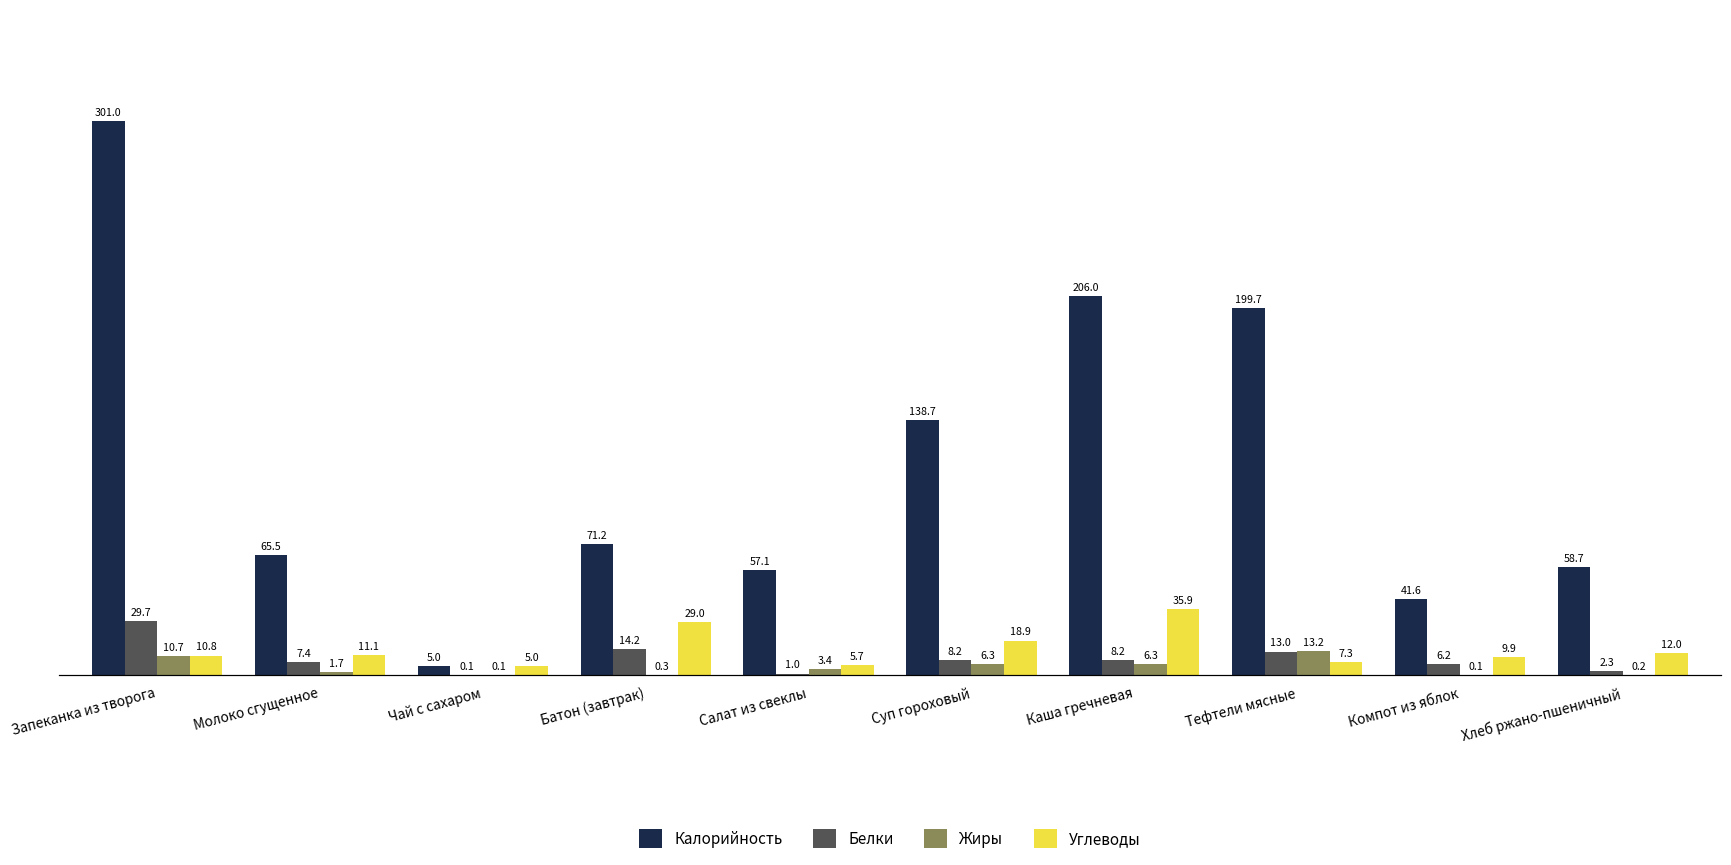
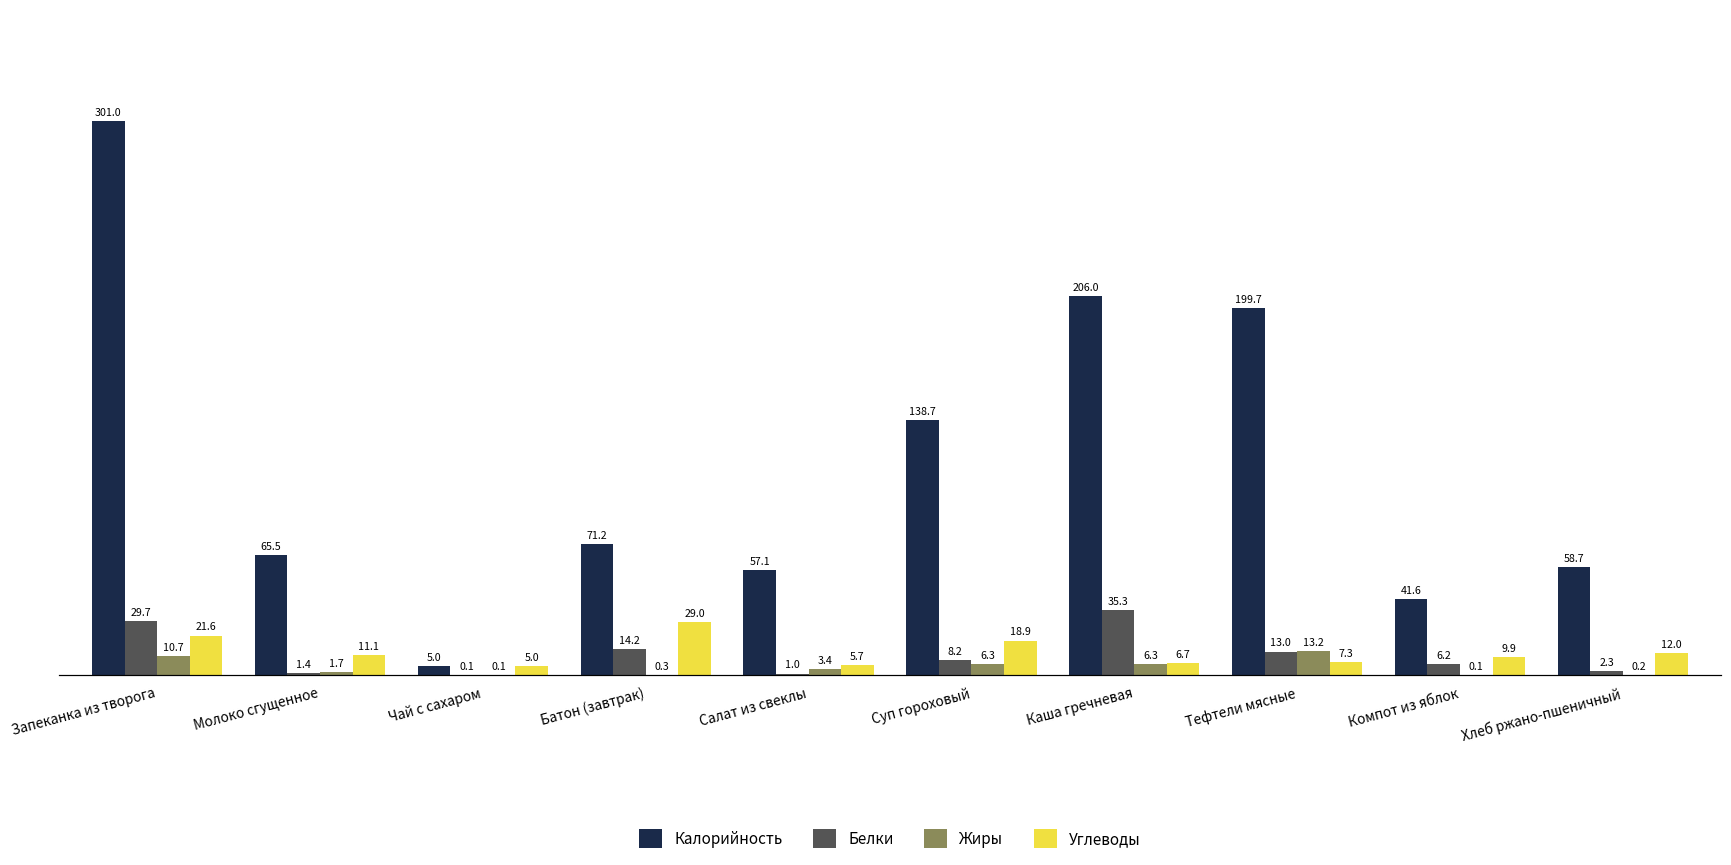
  {
    "Калорийность": {
      "Запеканка из творога": 301.0,
      "Молоко сгущенное": 65.5,
      "Чай с сахаром": 5.0,
      "Батон (завтрак)": 71.2,
      "Салат из свеклы": 57.1,
      "Суп гороховый": 138.7,
      "Каша гречневая": 206.0,
      "Тефтели мясные": 199.7,
      "Компот из яблок": 41.6,
      "Хлеб ржано-пшеничный": 58.7
    },
    "Белки": {
      "Запеканка из творога": 29.7,
-     "Молоко сгущенное": 7.4,
+     "Молоко сгущенное": 1.4,
      "Чай с сахаром": 0.1,
      "Батон (завтрак)": 14.2,
      "Салат из свеклы": 1.0,
      "Суп гороховый": 8.2,
-     "Каша гречневая": 8.2,
+     "Каша гречневая": 35.3,
      "Тефтели мясные": 13.0,
      "Компот из яблок": 6.2,
      "Хлеб ржано-пшеничный": 2.3
    },
    "Жиры": {
      "Запеканка из творога": 10.7,
      "Молоко сгущенное": 1.7,
      "Чай с сахаром": 0.1,
      "Батон (завтрак)": 0.3,
      "Салат из свеклы": 3.4,
      "Суп гороховый": 6.3,
      "Каша гречневая": 6.3,
      "Тефтели мясные": 13.2,
      "Компот из яблок": 0.1,
      "Хлеб ржано-пшеничный": 0.2
    },
    "Углеводы": {
-     "Запеканка из творога": 10.8,
+     "Запеканка из творога": 21.6,
      "Молоко сгущенное": 11.1,
      "Чай с сахаром": 5.0,
      "Батон (завтрак)": 29.0,
      "Салат из свеклы": 5.7,
      "Суп гороховый": 18.9,
-     "Каша гречневая": 35.9,
+     "Каша гречневая": 6.7,
      "Тефтели мясные": 7.3,
      "Компот из яблок": 9.9,
      "Хлеб ржано-пшеничный": 12.0
    }
  }
